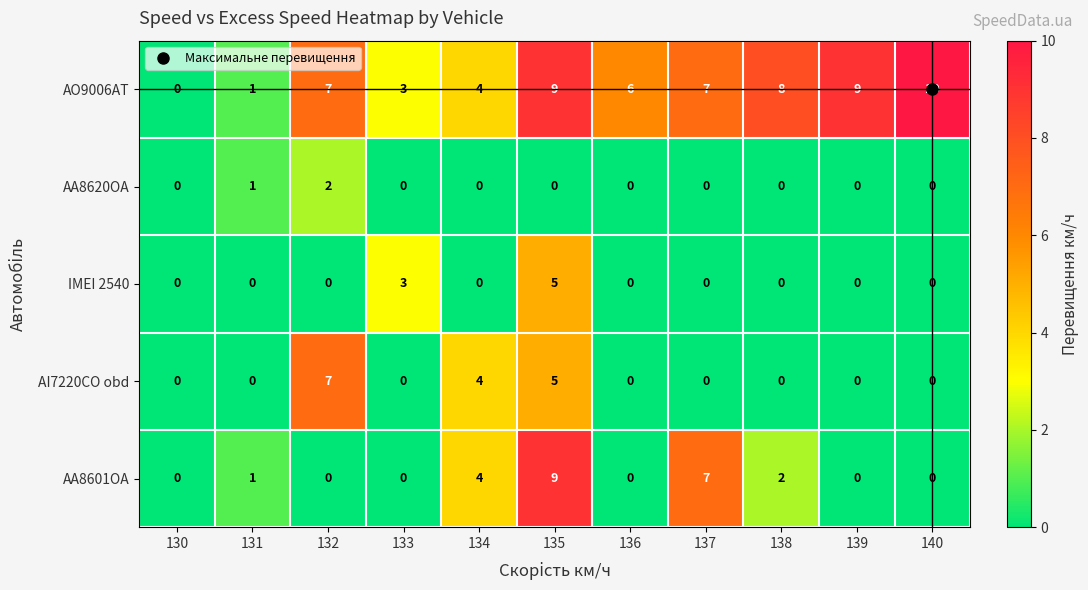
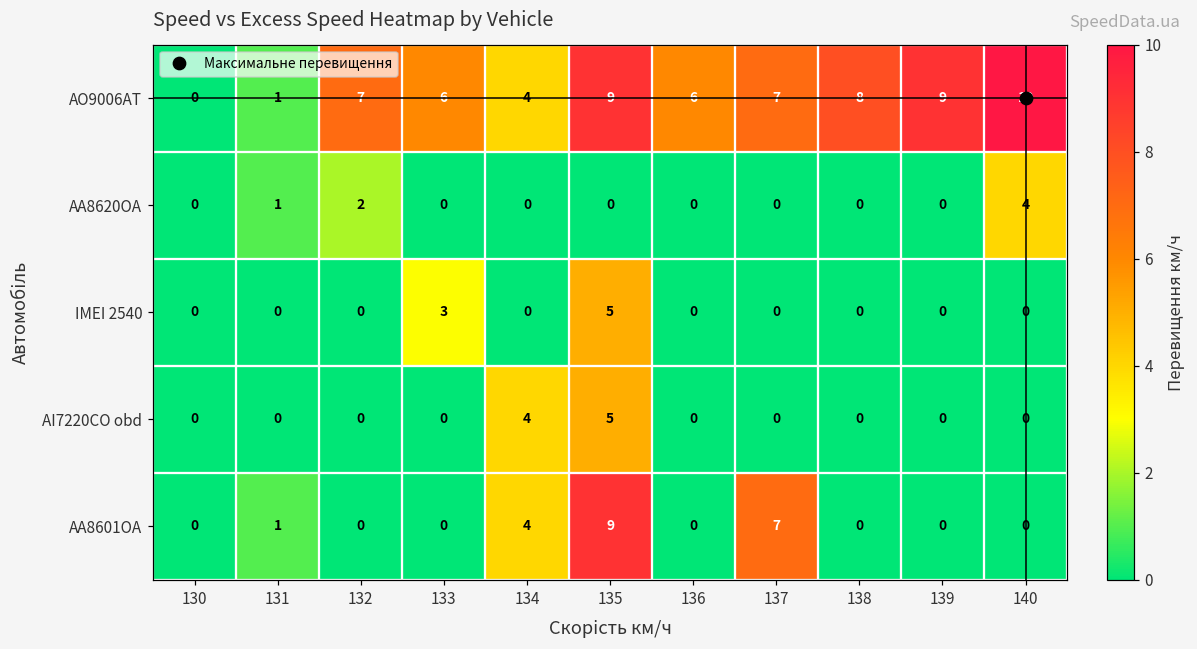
  {
    "AO9006AT": {
      "130": 0,
      "131": 1,
      "132": 7,
-     "133": 3,
+     "133": 6,
      "134": 4,
      "135": 9,
      "136": 6,
      "137": 7,
      "138": 8,
      "139": 9
    },
    "AA8620OA": {
      "130": 0,
      "131": 1,
      "132": 2,
      "133": 0,
      "134": 0,
      "135": 0,
      "136": 0,
      "137": 0,
      "138": 0,
      "139": 0,
-     "140": 0
+     "140": 4
    },
    "IMEI 2540": {
      "130": 0,
      "131": 0,
      "132": 0,
      "133": 3,
      "134": 0,
      "135": 5,
      "136": 0,
      "137": 0,
      "138": 0,
      "139": 0,
      "140": 0
    },
    "AI7220CO obd": {
      "130": 0,
      "131": 0,
-     "132": 7,
+     "132": 0,
      "133": 0,
      "134": 4,
      "135": 5,
      "136": 0,
      "137": 0,
      "138": 0,
      "139": 0,
      "140": 0
    },
    "AA8601OA": {
      "130": 0,
      "131": 1,
      "132": 0,
      "133": 0,
      "134": 4,
      "135": 9,
      "136": 0,
      "137": 7,
-     "138": 2,
+     "138": 0,
      "139": 0,
      "140": 0
    }
  }
